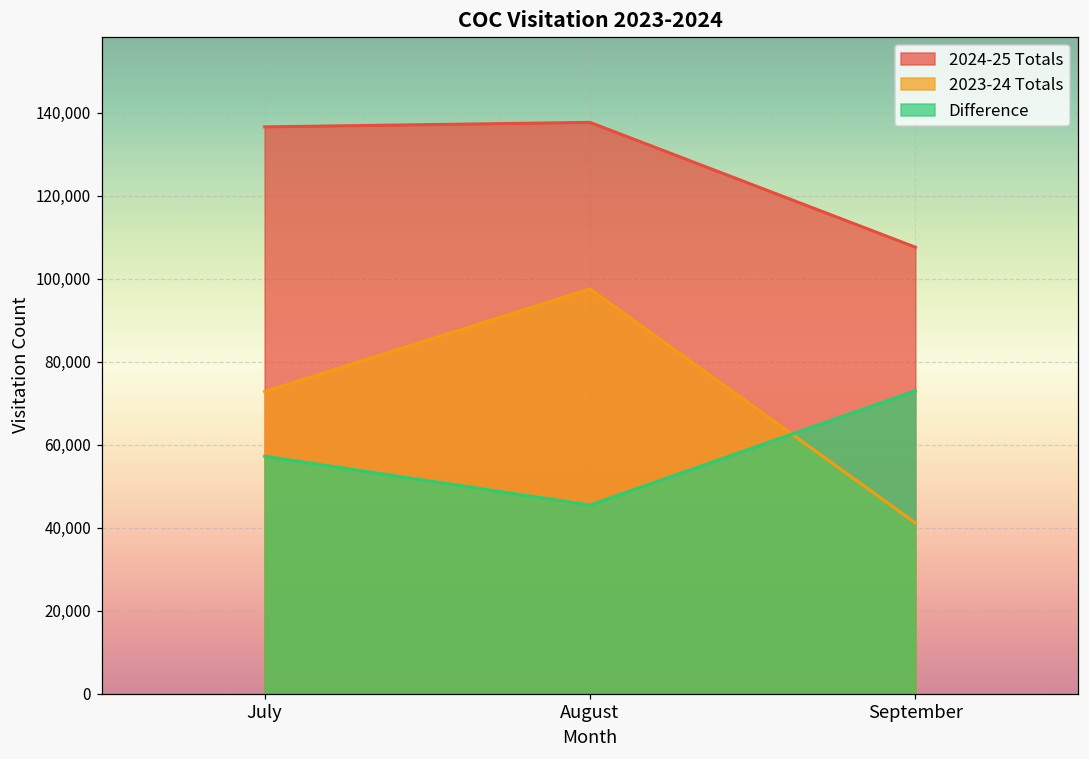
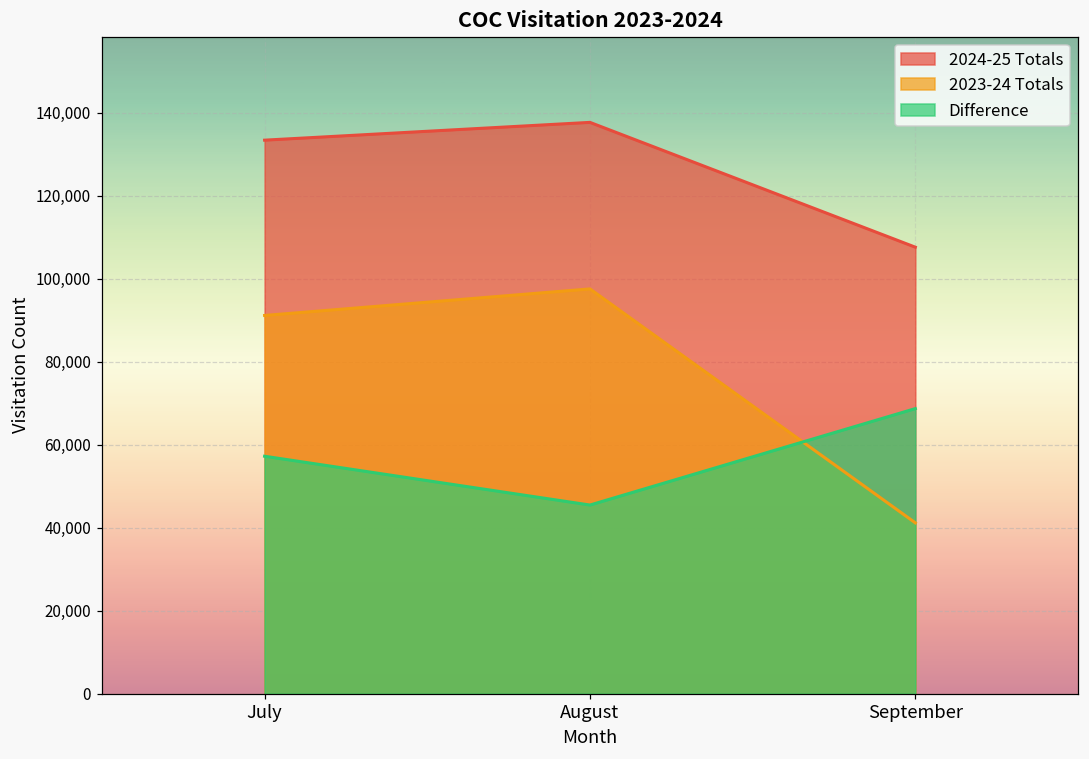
  {
    "2024-25 Totals": {
-     "July": "137,000",
+     "July": "133,000",
      "August": "138,000",
      "September": "108,000"
    },
    "2023-24 Totals": {
-     "July": "73,000",
+     "July": "91,000",
      "August": "98,000",
      "September": "41,000"
    },
    "Difference": {
      "July": "57,000",
      "August": "45,000",
-     "September": "73,000"
+     "September": "69,000"
    }
  }
